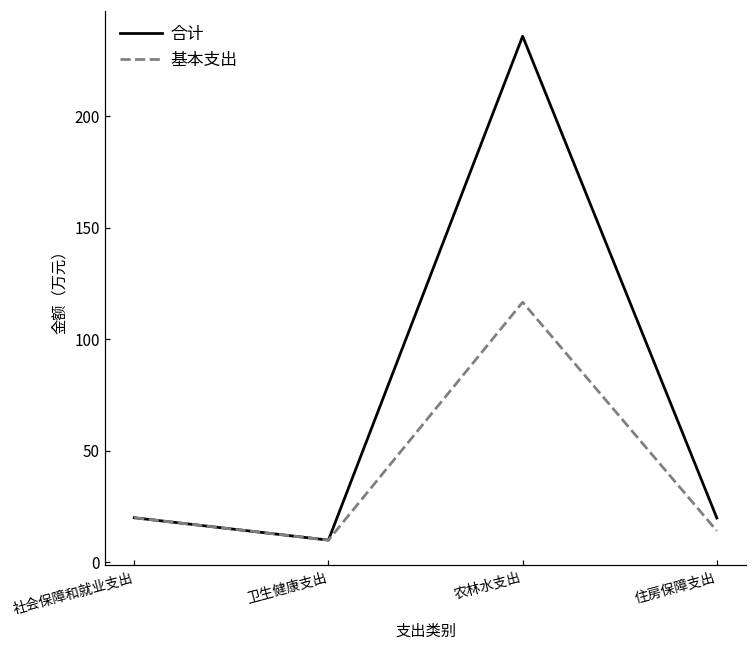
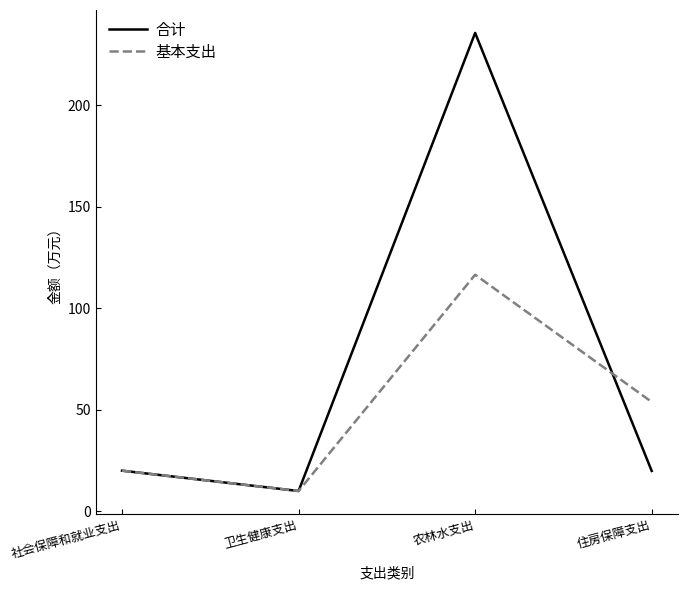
  {
    "合计": {
      "农林水支出": 236,
      "住房保障支出": 20
    },
    "基本支出": {
      "农林水支出": 117,
-     "住房保障支出": 14
+     "住房保障支出": 54
    }
  }
